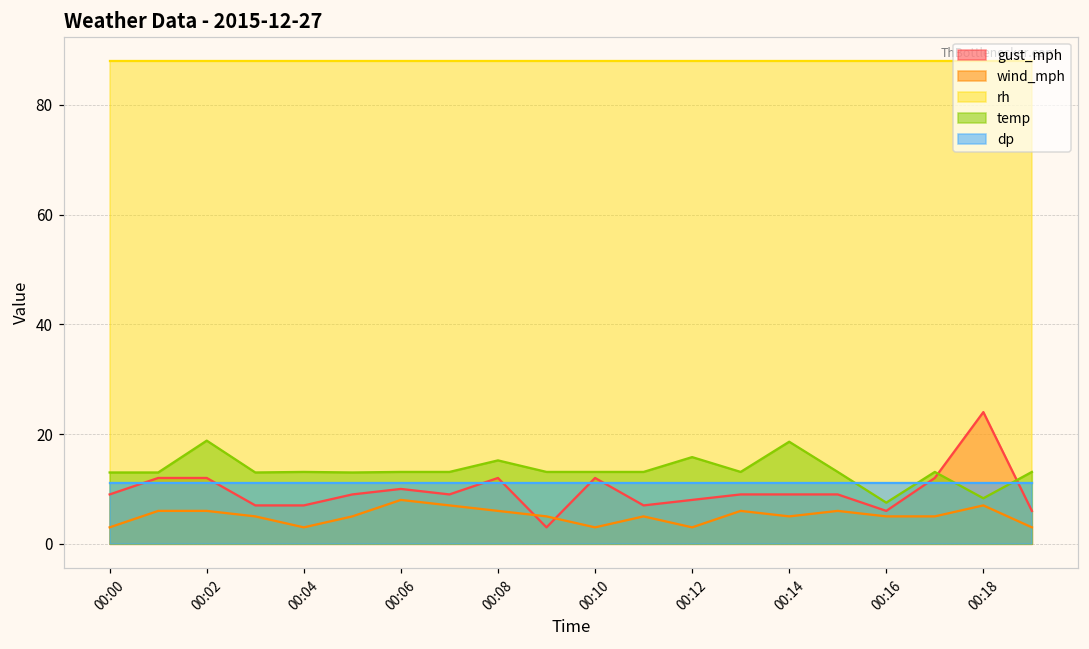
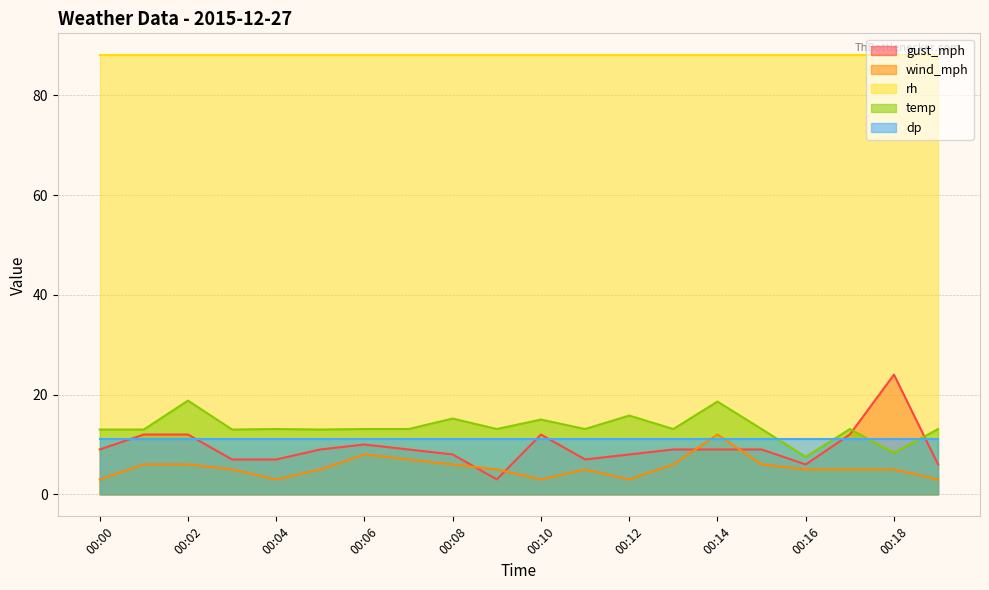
  {
    "gust_mph": {
      "00:00": 9,
      "00:02": 12,
      "00:04": 7,
      "00:06": 10,
-     "00:08": 12,
+     "00:08": 8,
      "00:10": 12,
      "00:12": 8,
      "00:14": 9,
      "00:16": 6,
      "00:18": 24
    },
    "wind_mph": {
      "00:00": 3,
      "00:02": 6,
      "00:04": 3,
      "00:06": 8,
      "00:08": 6,
      "00:10": 3,
      "00:12": 3,
-     "00:14": 5,
+     "00:14": 12,
      "00:16": 5,
-     "00:18": 7
+     "00:18": 5
    },
    "rh": {
      "00:00": 88,
      "00:02": 88,
      "00:04": 88,
      "00:06": 88,
      "00:08": 88,
      "00:10": 88,
      "00:12": 88,
      "00:14": 88,
      "00:16": 88
    },
    "temp": {
      "00:00": 13,
      "00:02": 19,
      "00:04": 13,
      "00:06": 13,
      "00:08": 15,
-     "00:10": 13,
+     "00:10": 15,
      "00:12": 16,
      "00:14": 19,
      "00:16": 8,
      "00:18": 8
    },
    "dp": {
      "00:00": 11,
      "00:02": 11,
      "00:04": 11,
      "00:06": 11,
      "00:08": 11,
      "00:10": 11,
      "00:12": 11,
      "00:14": 11,
      "00:16": 11,
      "00:18": 11
    }
  }
